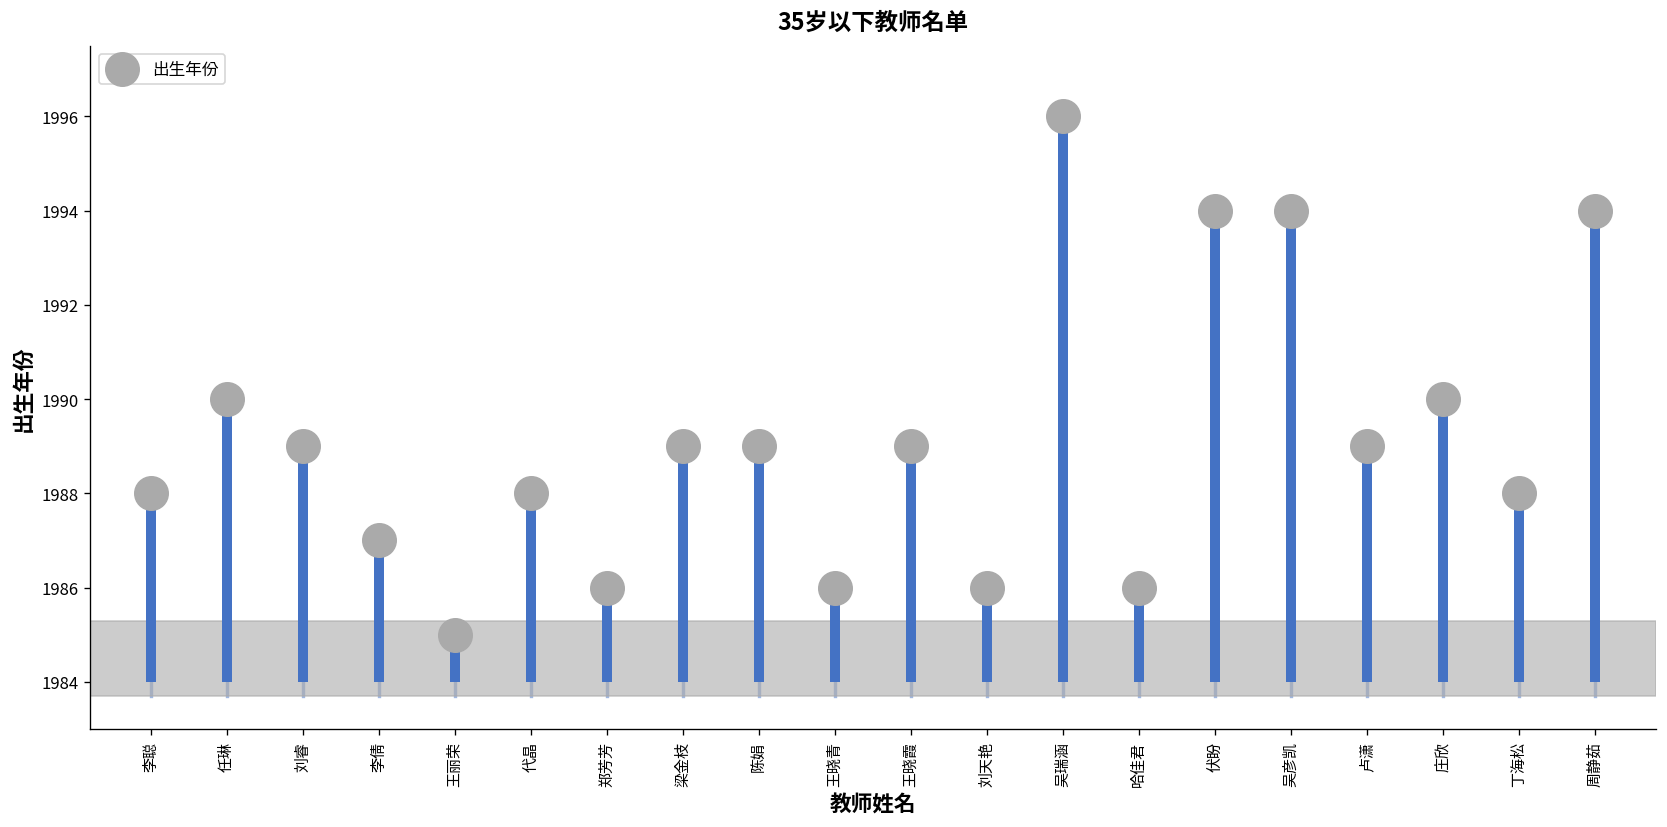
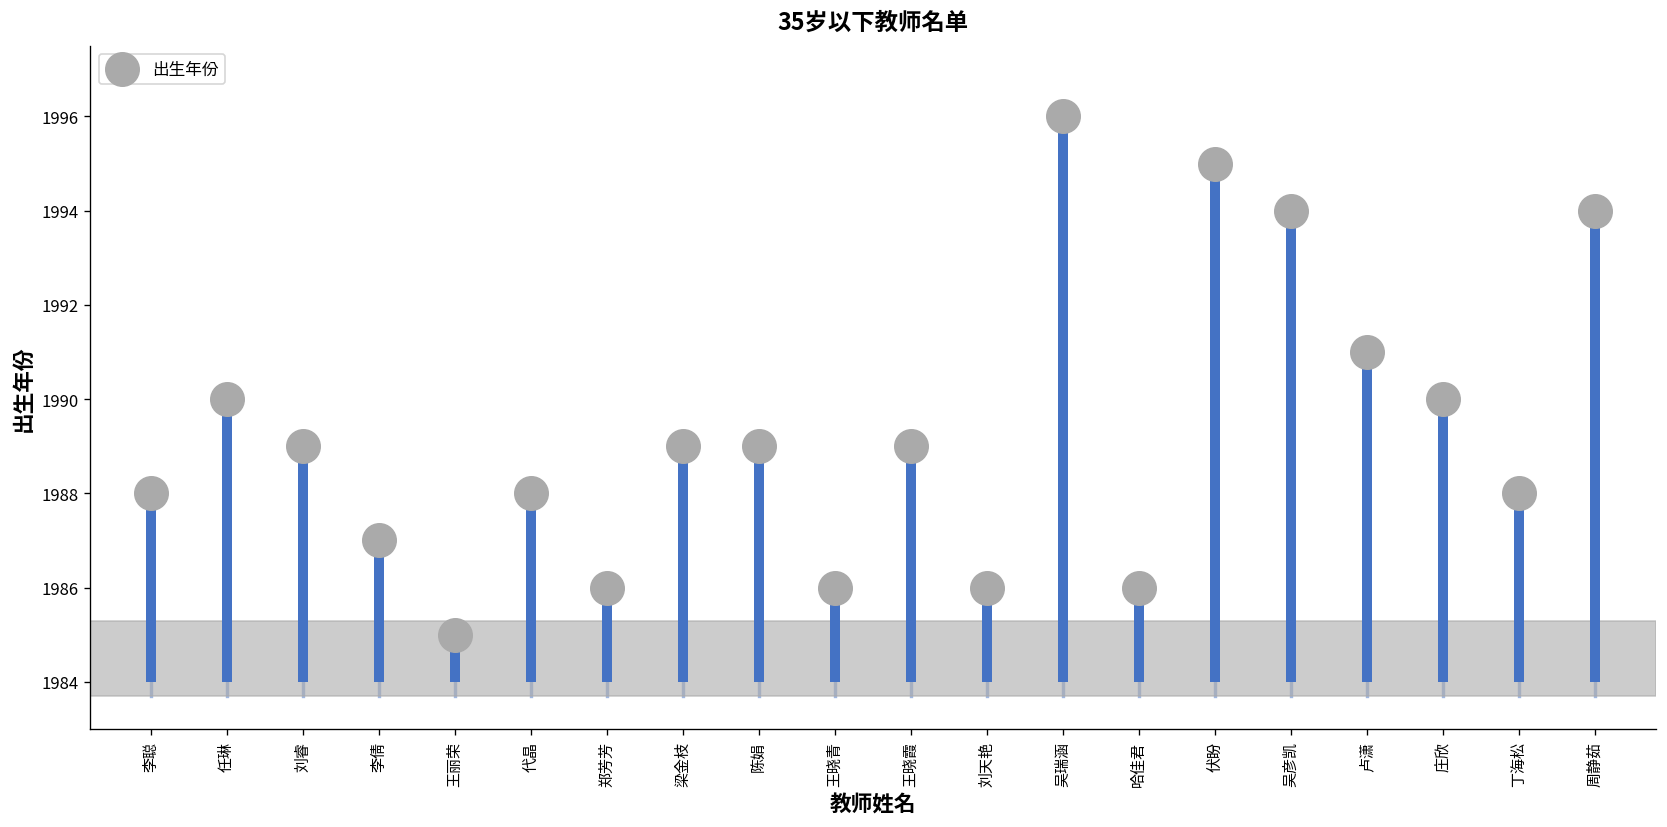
  {
    "出生年份": {
-     "伏盼": 1994,
-     "卢潇": 1989
+     "伏盼": 1995,
+     "卢潇": 1991
    }
  }
